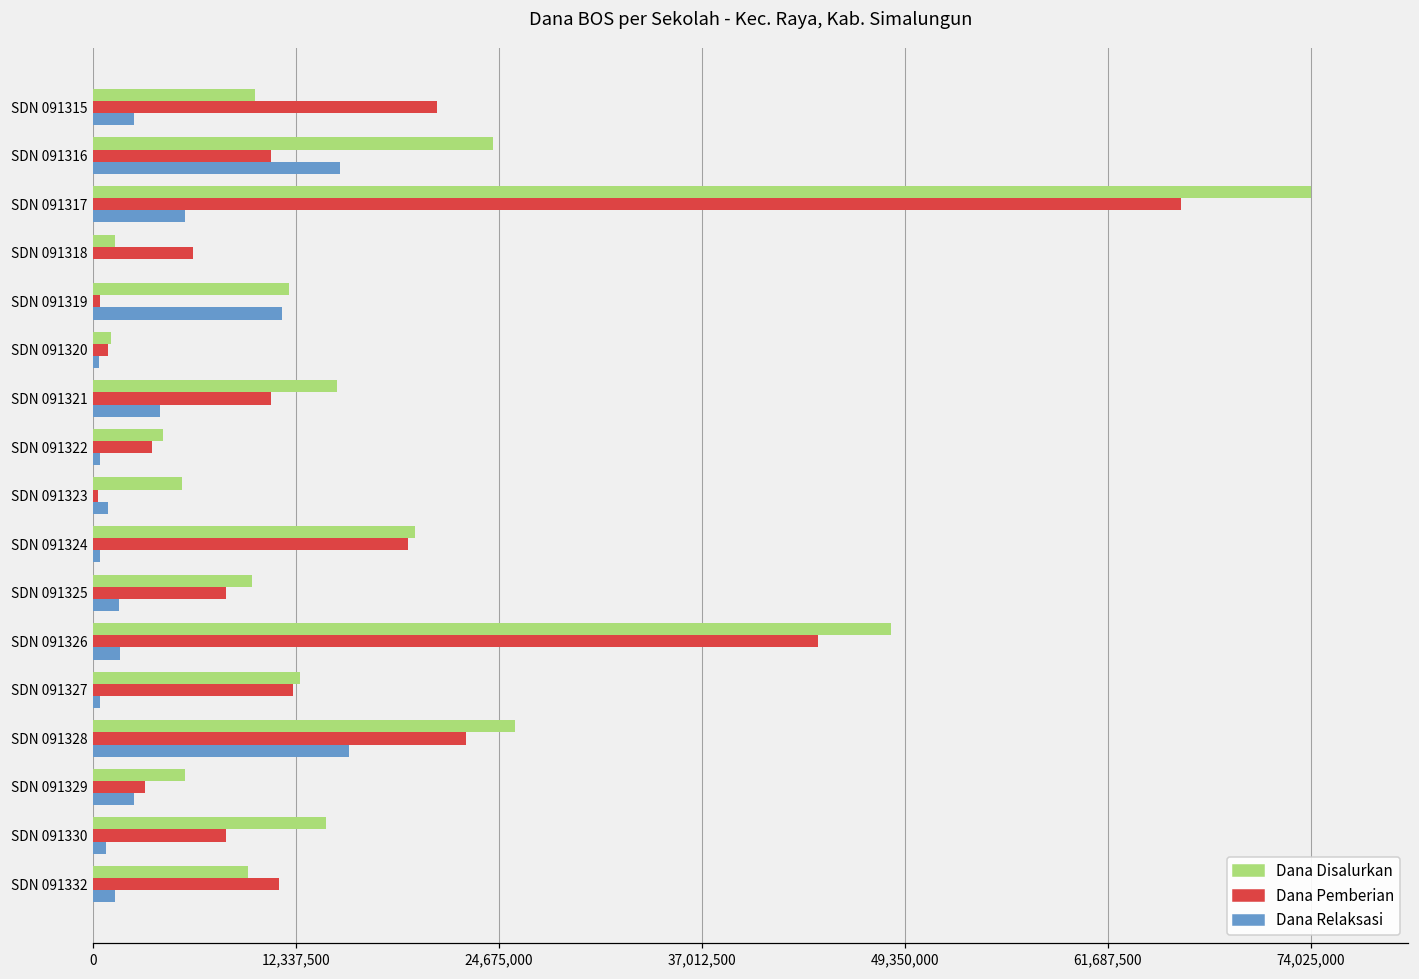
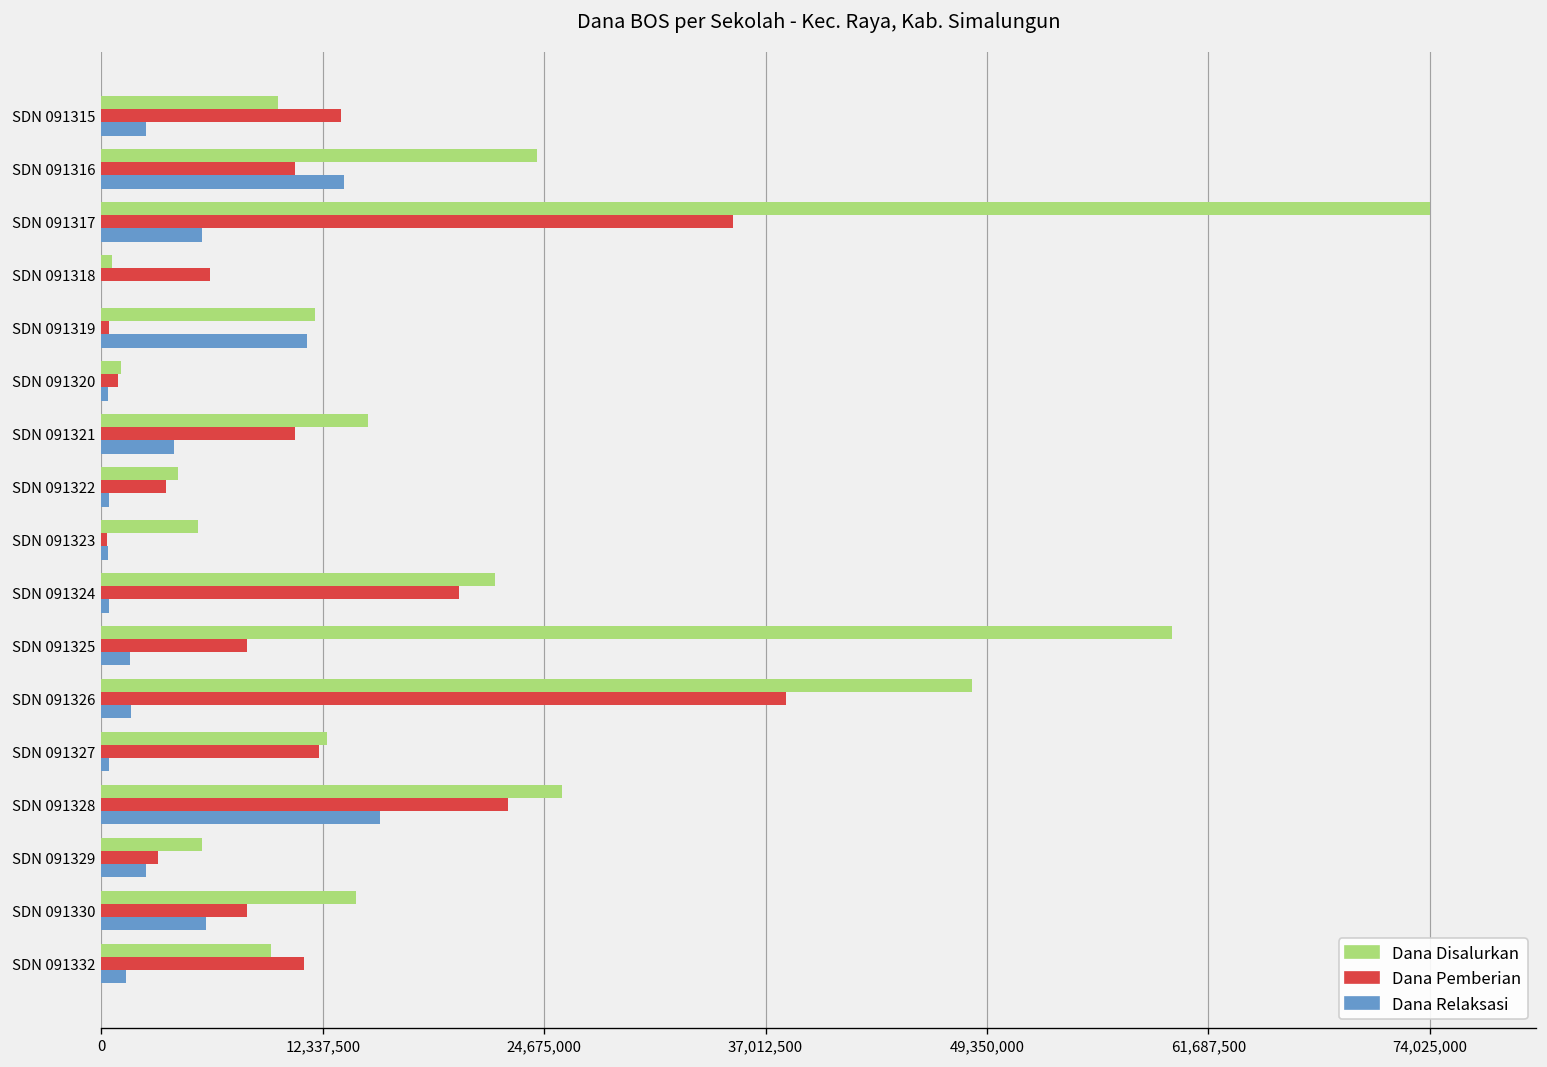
  {
    "Dana Disalurkan": {
      "SDN 091315": "9,800,000",
      "SDN 091316": "24,300,000",
      "SDN 091317": "74,000,000",
-     "SDN 091318": "1,400,000",
+     "SDN 091318": "600,000",
      "SDN 091319": "11,900,000",
      "SDN 091320": "1,100,000",
      "SDN 091321": "14,900,000",
      "SDN 091322": "4,300,000",
      "SDN 091323": "5,400,000",
-     "SDN 091324": "19,600,000",
-     "SDN 091325": "9,700,000",
+     "SDN 091324": "21,900,000",
+     "SDN 091325": "59,700,000",
      "SDN 091326": "48,500,000",
      "SDN 091327": "12,600,000",
      "SDN 091328": "25,700,000",
      "SDN 091329": "5,600,000",
      "SDN 091330": "14,200,000",
      "SDN 091332": "9,500,000"
    },
    "Dana Pemberian": {
-     "SDN 091315": "20,900,000",
+     "SDN 091315": "13,300,000",
      "SDN 091316": "10,800,000",
-     "SDN 091317": "66,200,000",
+     "SDN 091317": "35,200,000",
      "SDN 091318": "6,100,000",
      "SDN 091319": "500,000",
      "SDN 091320": "900,000",
      "SDN 091321": "10,800,000",
      "SDN 091322": "3,600,000",
      "SDN 091323": "300,000",
-     "SDN 091324": "19,100,000",
+     "SDN 091324": "19,900,000",
      "SDN 091325": "8,100,000",
-     "SDN 091326": "44,100,000",
+     "SDN 091326": "38,100,000",
      "SDN 091327": "12,200,000",
      "SDN 091328": "22,700,000",
      "SDN 091329": "3,200,000",
      "SDN 091330": "8,100,000",
      "SDN 091332": "11,300,000"
    },
    "Dana Relaksasi": {
      "SDN 091315": "2,500,000",
-     "SDN 091316": "15,000,000",
+     "SDN 091316": "13,500,000",
      "SDN 091317": "5,600,000",
      "SDN 091318": "0",
      "SDN 091319": "11,500,000",
      "SDN 091320": "300,000",
      "SDN 091321": "4,100,000",
      "SDN 091322": "500,000",
-     "SDN 091323": "900,000",
+     "SDN 091323": "300,000",
      "SDN 091324": "500,000",
      "SDN 091325": "1,600,000",
      "SDN 091326": "1,700,000",
      "SDN 091327": "500,000",
      "SDN 091328": "15,500,000",
      "SDN 091329": "2,500,000",
-     "SDN 091330": "800,000",
+     "SDN 091330": "5,900,000",
      "SDN 091332": "1,400,000"
    }
  }
